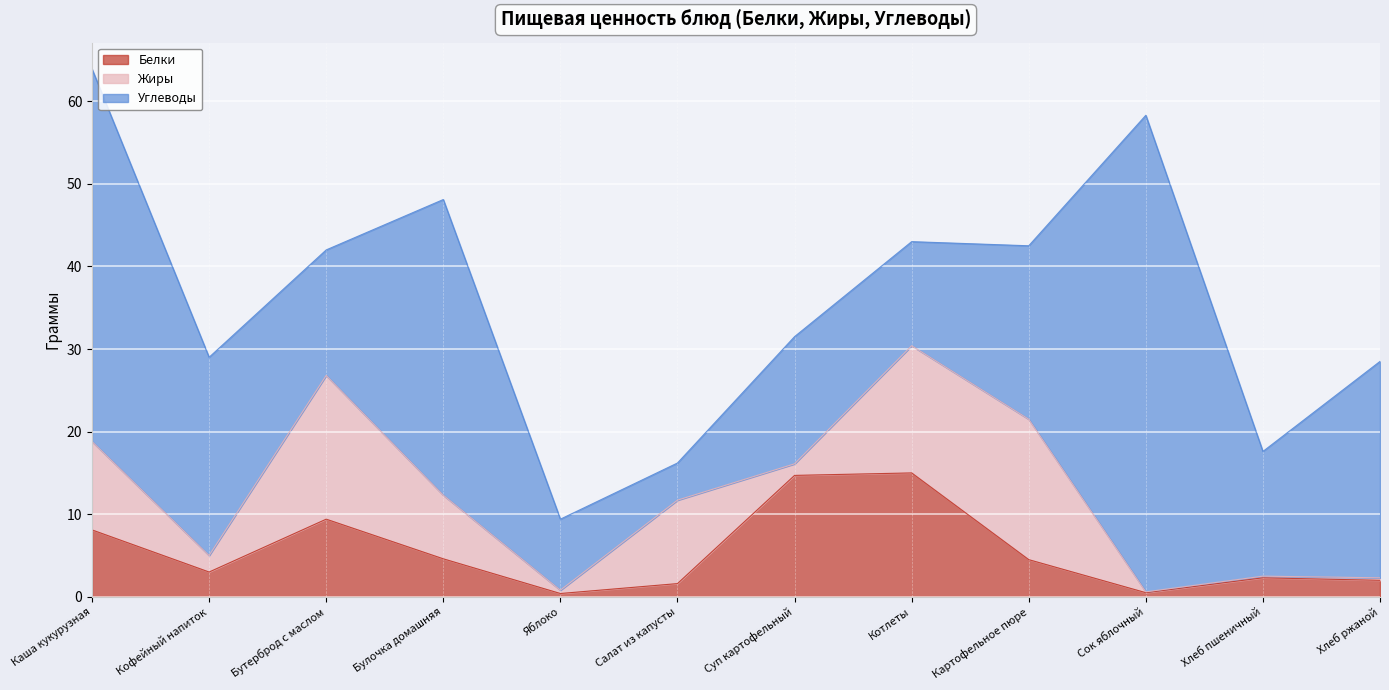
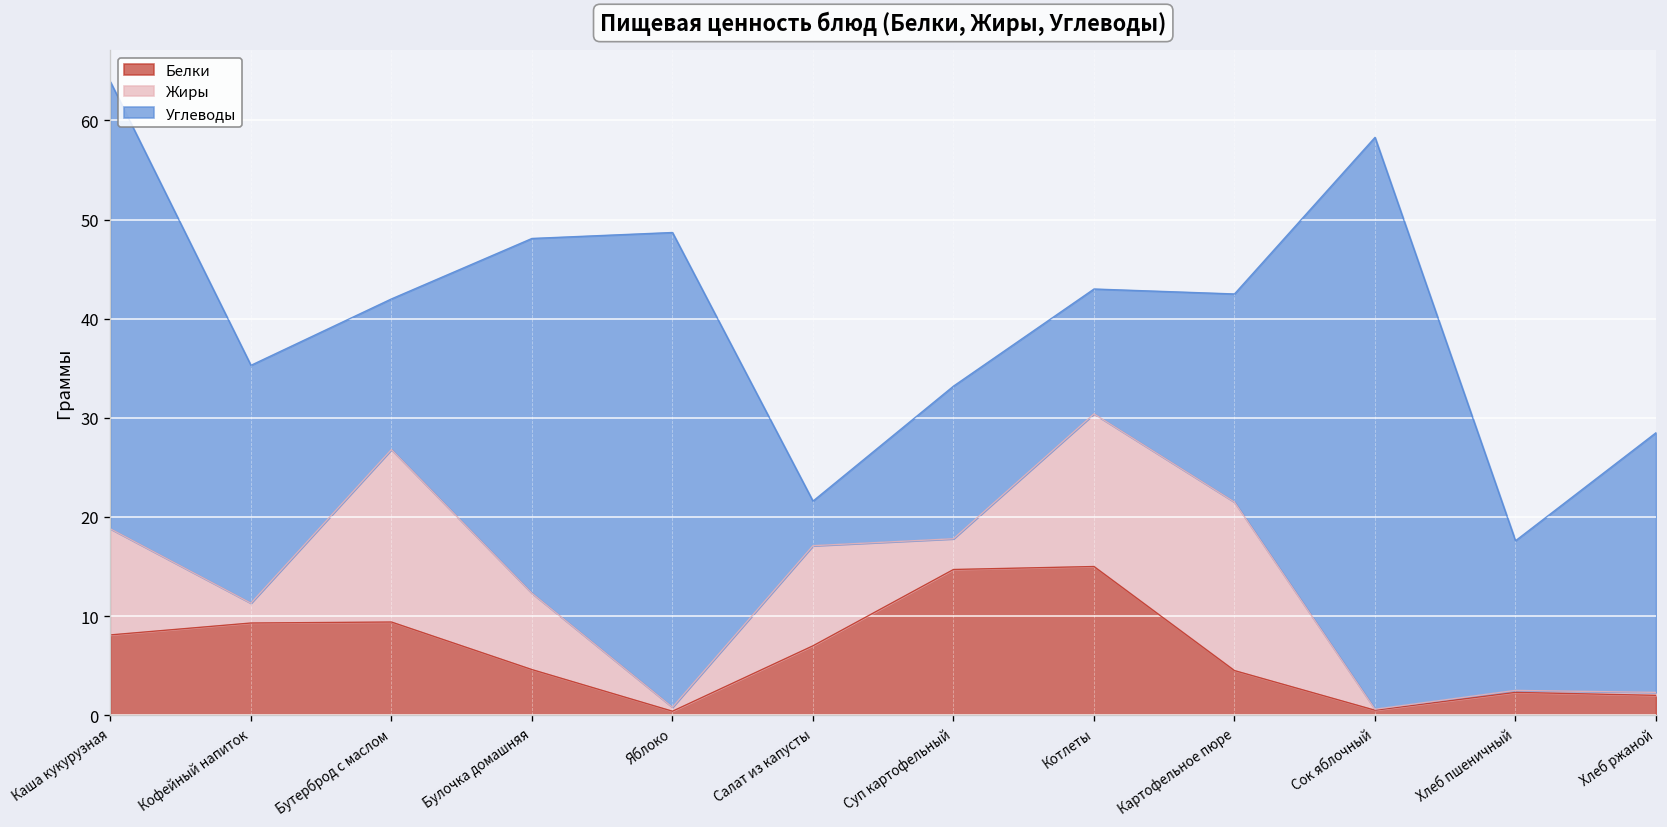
  {
    "Белки": {
      "Каша кукурузная": 8,
-     "Кофейный напиток": 3,
+     "Кофейный напиток": 9,
      "Бутерброд с маслом": 9,
      "Булочка домашняя": 5,
      "Яблоко": 0,
-     "Салат из капусты": 2,
+     "Салат из капусты": 7,
      "Суп картофельный": 15,
      "Котлеты": 15,
      "Картофельное пюре": 5
    },
    "Жиры": {
      "Каша кукурузная": 11,
      "Кофейный напиток": 2,
      "Бутерброд с маслом": 17,
      "Булочка домашняя": 8,
      "Яблоко": 0,
      "Салат из капусты": 10,
-     "Суп картофельный": 1,
+     "Суп картофельный": 3,
      "Котлеты": 15,
      "Картофельное пюре": 17
    },
    "Углеводы": {
      "Каша кукурузная": 45,
      "Кофейный напиток": 24,
      "Бутерброд с маслом": 15,
      "Булочка домашняя": 36,
-     "Яблоко": 9,
+     "Яблоко": 48,
      "Салат из капусты": 5,
      "Суп картофельный": 15,
      "Котлеты": 13,
      "Картофельное пюре": 21,
      "Сок яблочный": 58,
      "Хлеб пшеничный": 15,
      "Хлеб ржаной": 26
    }
  }
